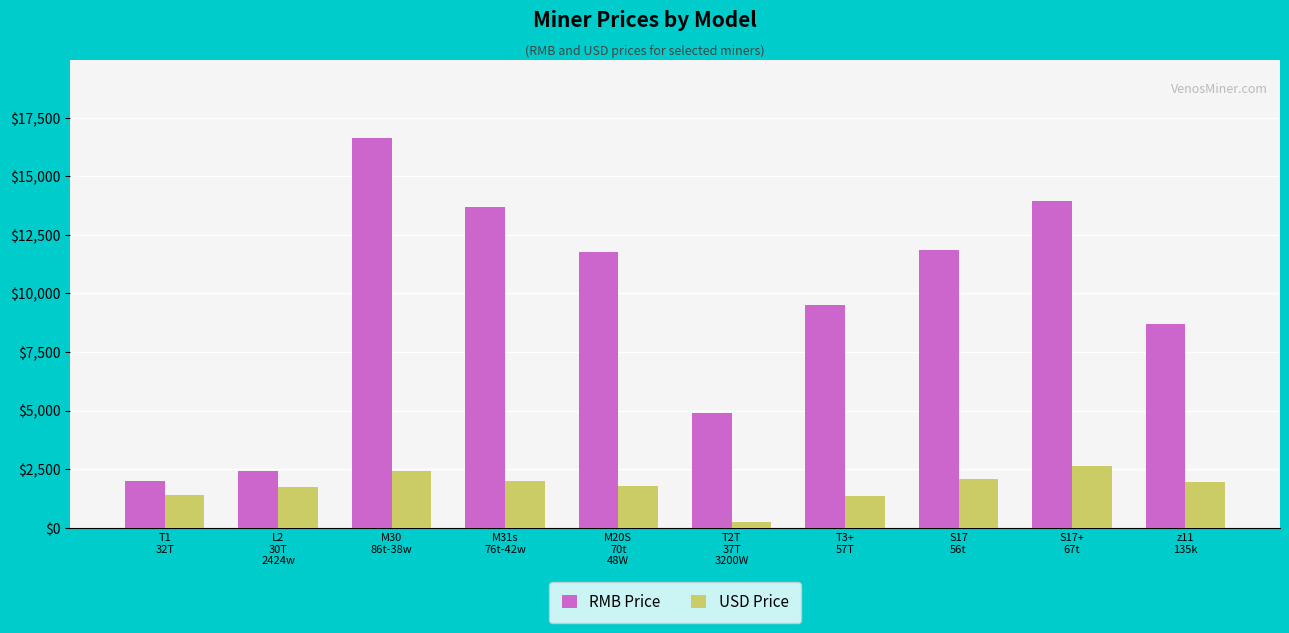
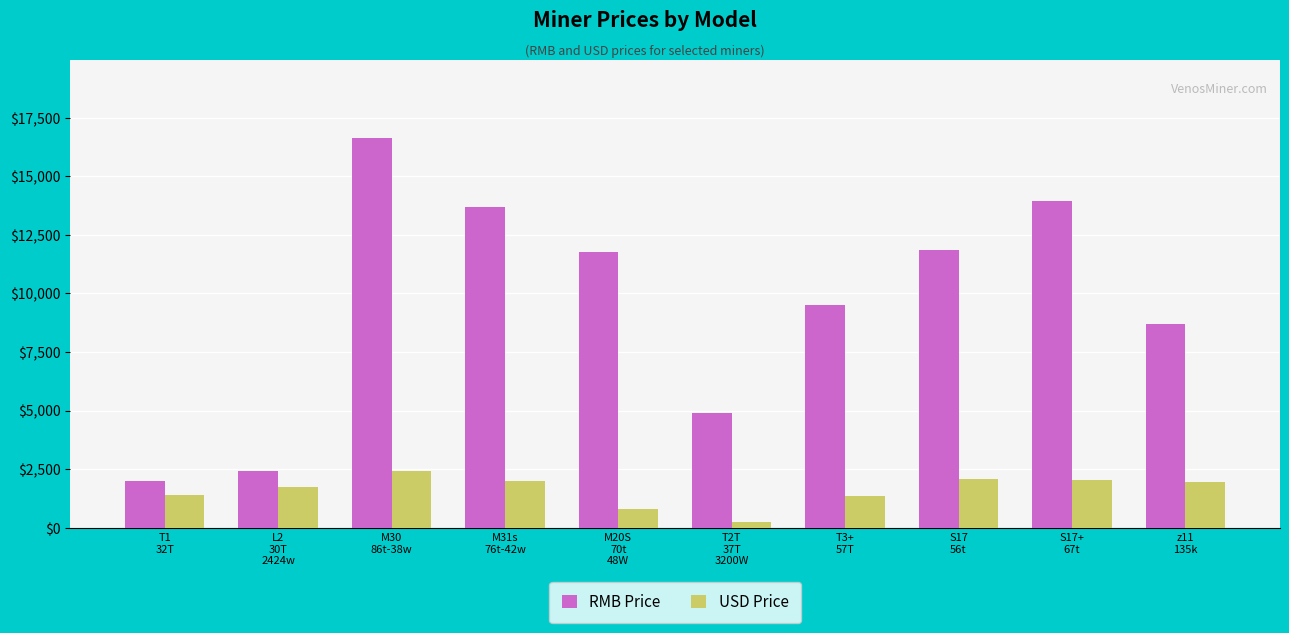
  {
    "RMB Price": {
      "T1 32T": "$2,000",
      "L2 30T 2424w": "$2,400",
      "M30 86t-38w": "$16,700",
      "M31s 76t-42w": "$13,700",
      "M20S 70t 48W": "$11,800",
      "T2T 37T 3200W": "$4,900",
      "T3+ 57T": "$9,500",
      "S17 56t": "$11,900",
      "S17+ 67t": "$14,000",
      "z11 135k": "$8,700"
    },
    "USD Price": {
      "T1 32T": "$1,400",
      "L2 30T 2424w": "$1,700",
      "M30 86t-38w": "$2,400",
      "M31s 76t-42w": "$2,000",
-     "M20S 70t 48W": "$1,800",
+     "M20S 70t 48W": "$800",
      "T2T 37T 3200W": "$300",
      "T3+ 57T": "$1,400",
      "S17 56t": "$2,100",
-     "S17+ 67t": "$2,600",
+     "S17+ 67t": "$2,000",
      "z11 135k": "$1,900"
    }
  }
